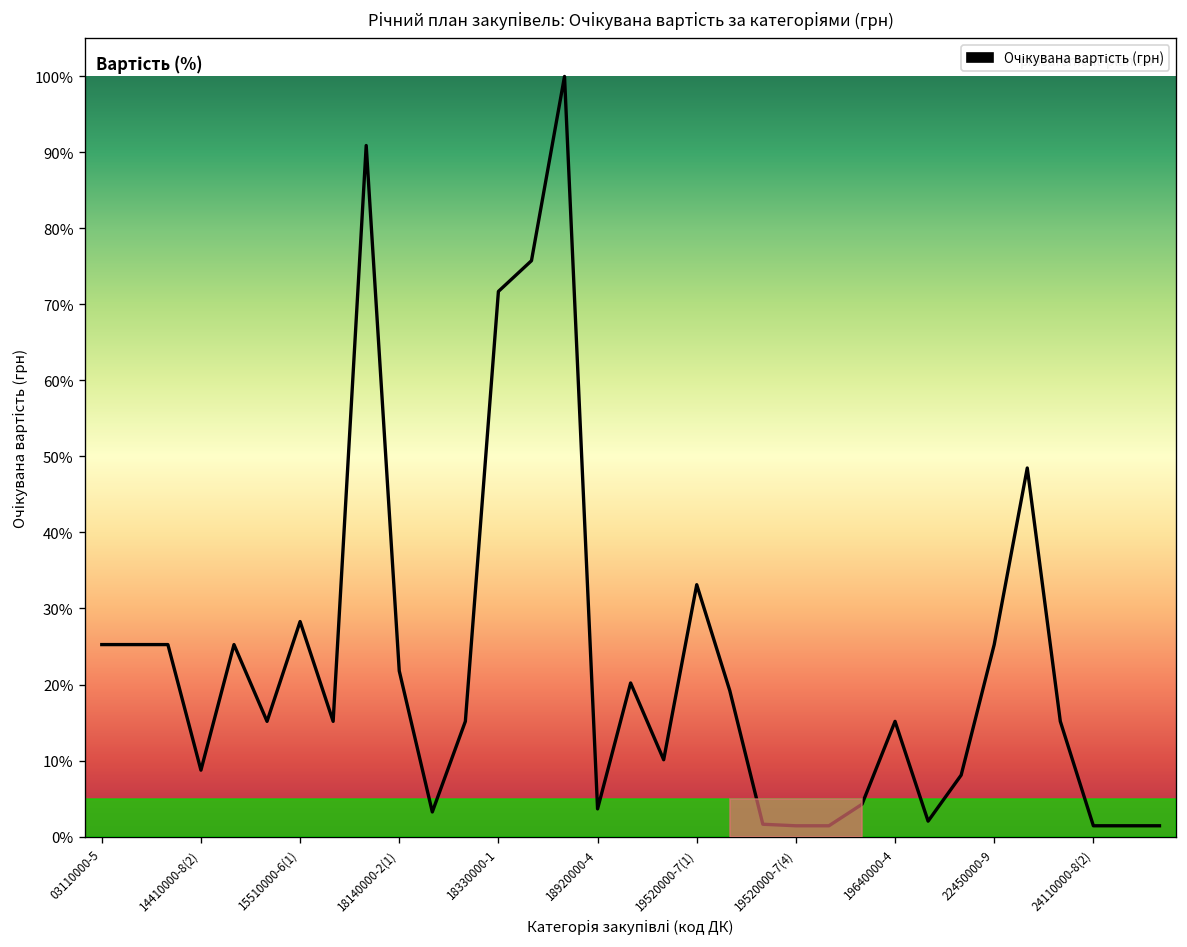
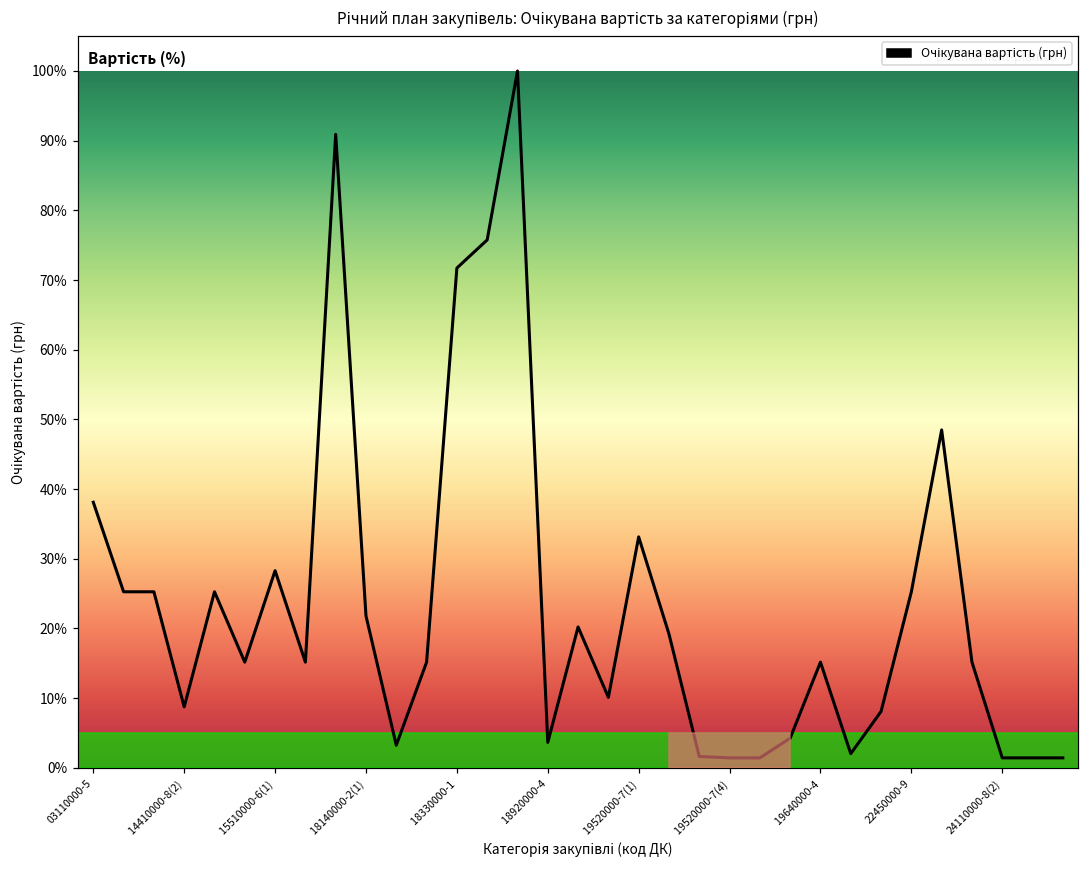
  {
-   "03110000-5": "25%",
+   "03110000-5": "38%",
    "14410000-8(2)": "9%",
    "15510000-6(1)": "28%",
    "18140000-2(1)": "22%",
    "18330000-1": "72%",
    "19520000-7(1)": "33%",
    "19640000-4": "15%",
    "22450000-9": "25%"
  }
